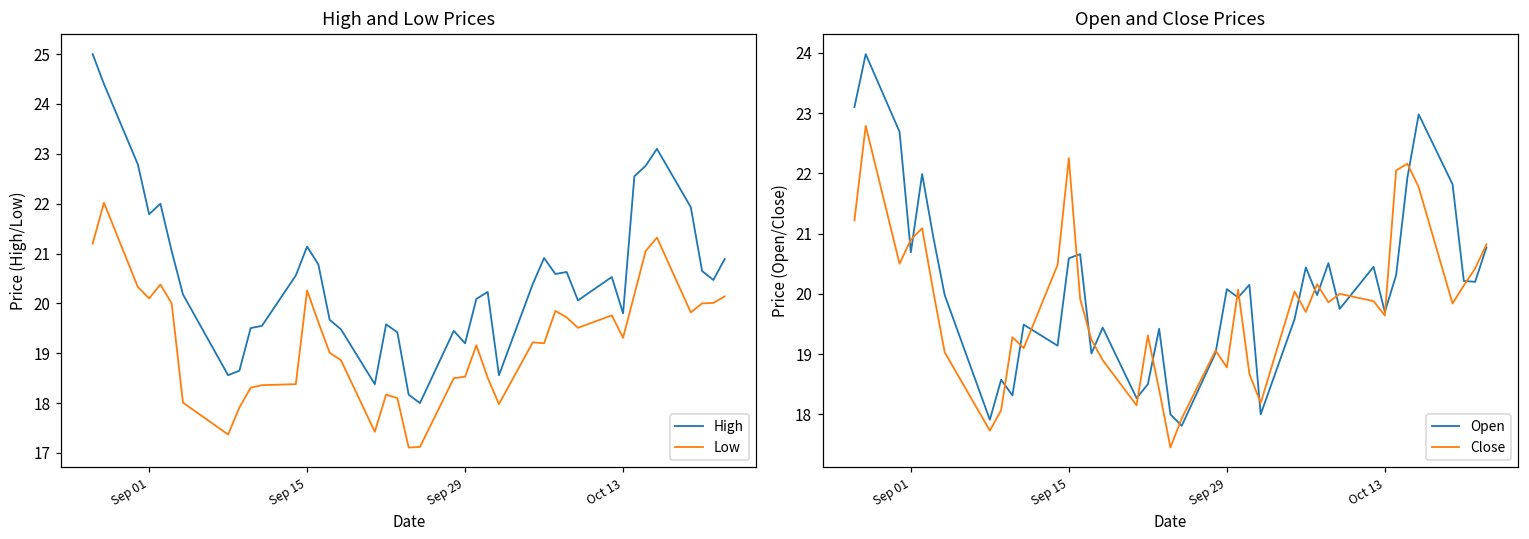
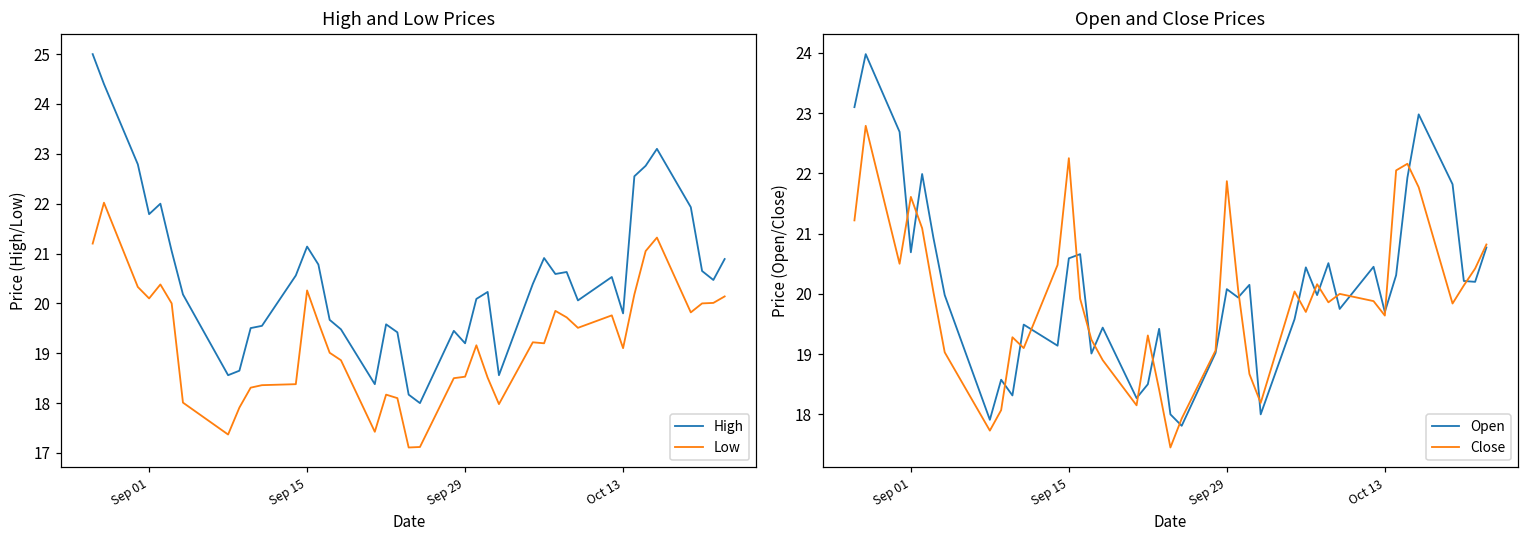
  {
    "High and Low Prices": {
      "High": {
        "Sep 01": 21.8,
        "Sep 15": 21.1,
        "Sep 29": 19.2,
        "Oct 13": 19.8
      },
      "Low": {
        "Sep 01": 20.1,
        "Sep 15": 20.3,
        "Sep 29": 18.5,
-       "Oct 13": 19.3
+       "Oct 13": 19.1
      }
    },
    "Open and Close Prices": {
      "Open": {
        "Sep 01": 20.7,
        "Sep 15": 20.6,
        "Sep 29": 20.1,
        "Oct 13": 19.7
      },
      "Close": {
-       "Sep 01": 20.9,
+       "Sep 01": 21.6,
        "Sep 15": 22.3,
-       "Sep 29": 18.8,
+       "Sep 29": 21.9,
        "Oct 13": 19.6
      }
    }
  }
